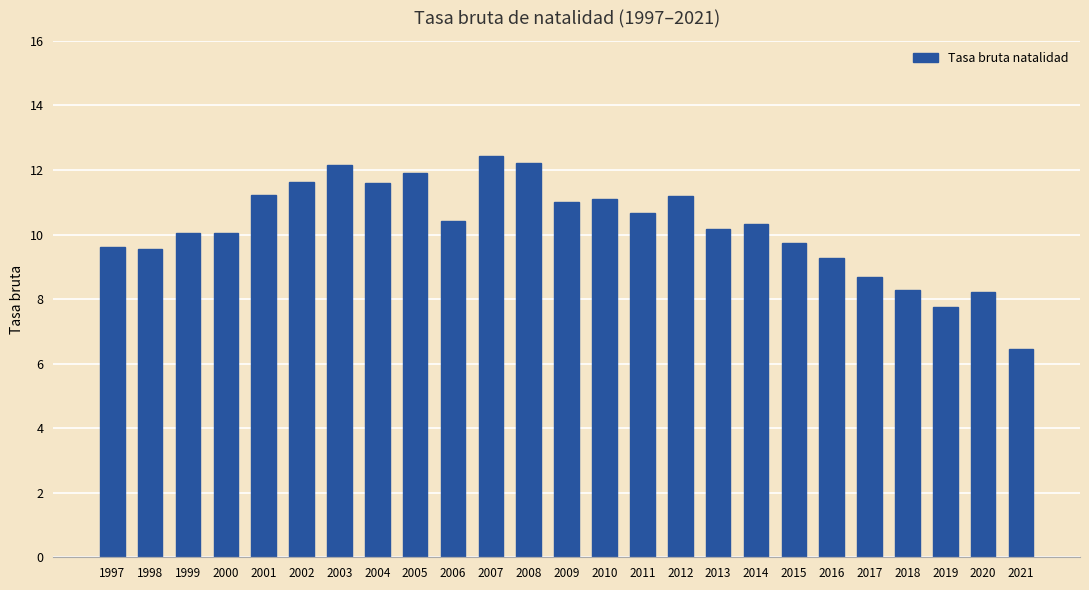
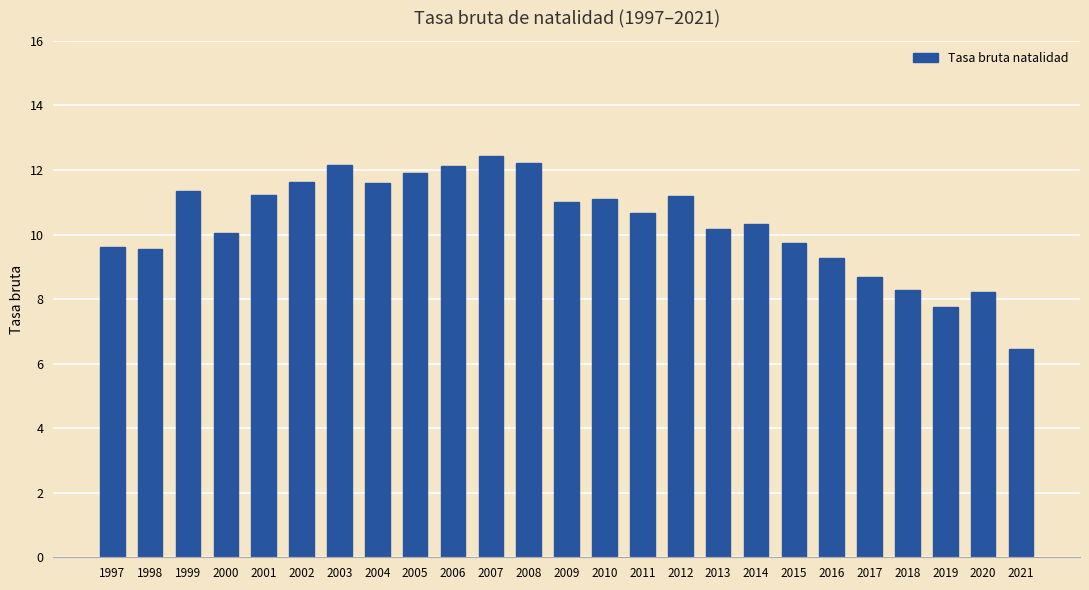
  {
    "1997": 9.6,
    "1998": 9.6,
-   "1999": 10.0,
+   "1999": 11.3,
    "2000": 10.1,
    "2001": 11.2,
    "2002": 11.6,
    "2003": 12.2,
    "2004": 11.6,
    "2005": 11.9,
-   "2006": 10.4,
+   "2006": 12.1,
    "2007": 12.4,
    "2008": 12.2,
    "2009": 11.0,
    "2010": 11.1,
    "2011": 10.7,
    "2012": 11.2,
    "2013": 10.2,
    "2014": 10.3,
    "2015": 9.7,
    "2016": 9.3,
    "2017": 8.7,
    "2018": 8.3,
    "2019": 7.7,
    "2020": 8.2,
    "2021": 6.5
  }
